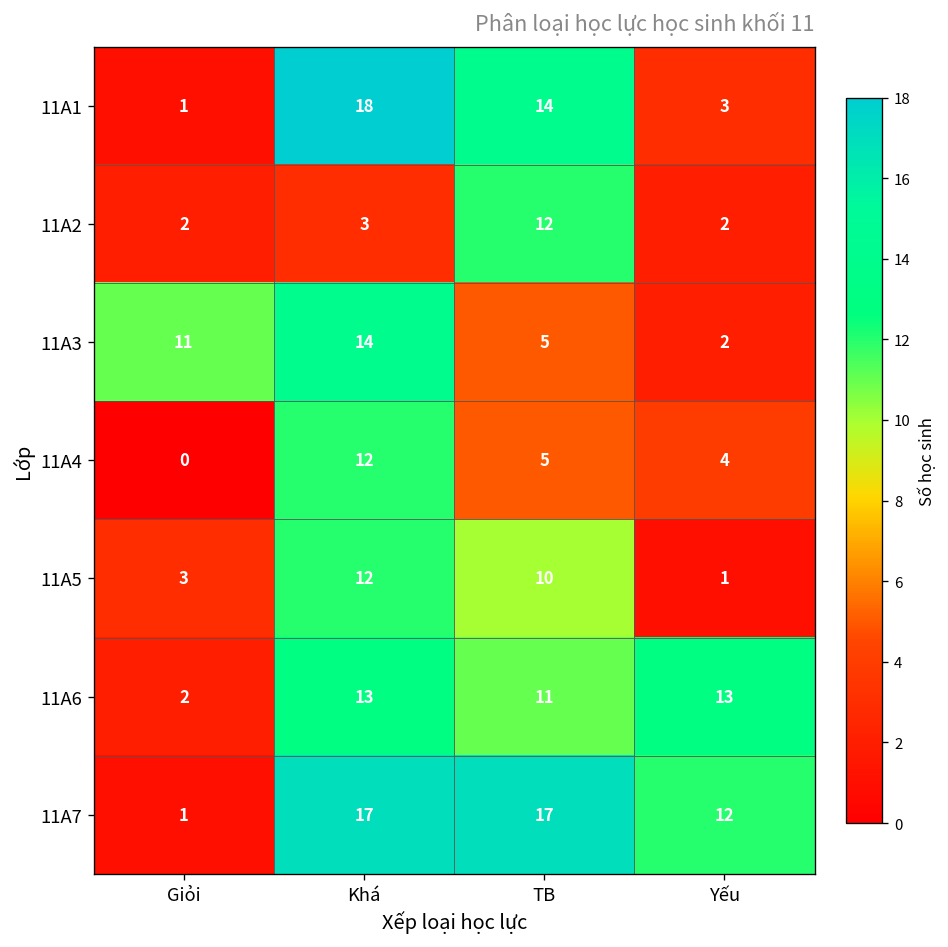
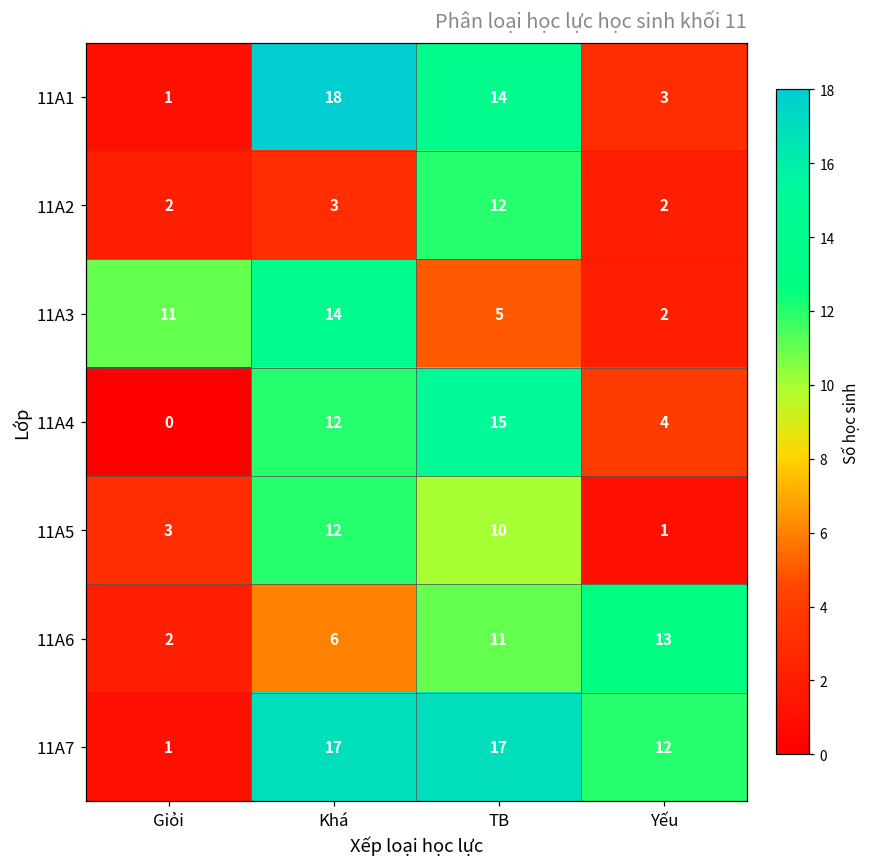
  {
    "11A1": {
      "Giỏi": 1,
      "Khá": 18,
      "TB": 14,
      "Yếu": 3
    },
    "11A2": {
      "Giỏi": 2,
      "Khá": 3,
      "TB": 12,
      "Yếu": 2
    },
    "11A3": {
      "Giỏi": 11,
      "Khá": 14,
      "TB": 5,
      "Yếu": 2
    },
    "11A4": {
      "Giỏi": 0,
      "Khá": 12,
-     "TB": 5,
+     "TB": 15,
      "Yếu": 4
    },
    "11A5": {
      "Giỏi": 3,
      "Khá": 12,
      "TB": 10,
      "Yếu": 1
    },
    "11A6": {
      "Giỏi": 2,
-     "Khá": 13,
+     "Khá": 6,
      "TB": 11,
      "Yếu": 13
    },
    "11A7": {
      "Giỏi": 1,
      "Khá": 17,
      "TB": 17,
      "Yếu": 12
    }
  }
